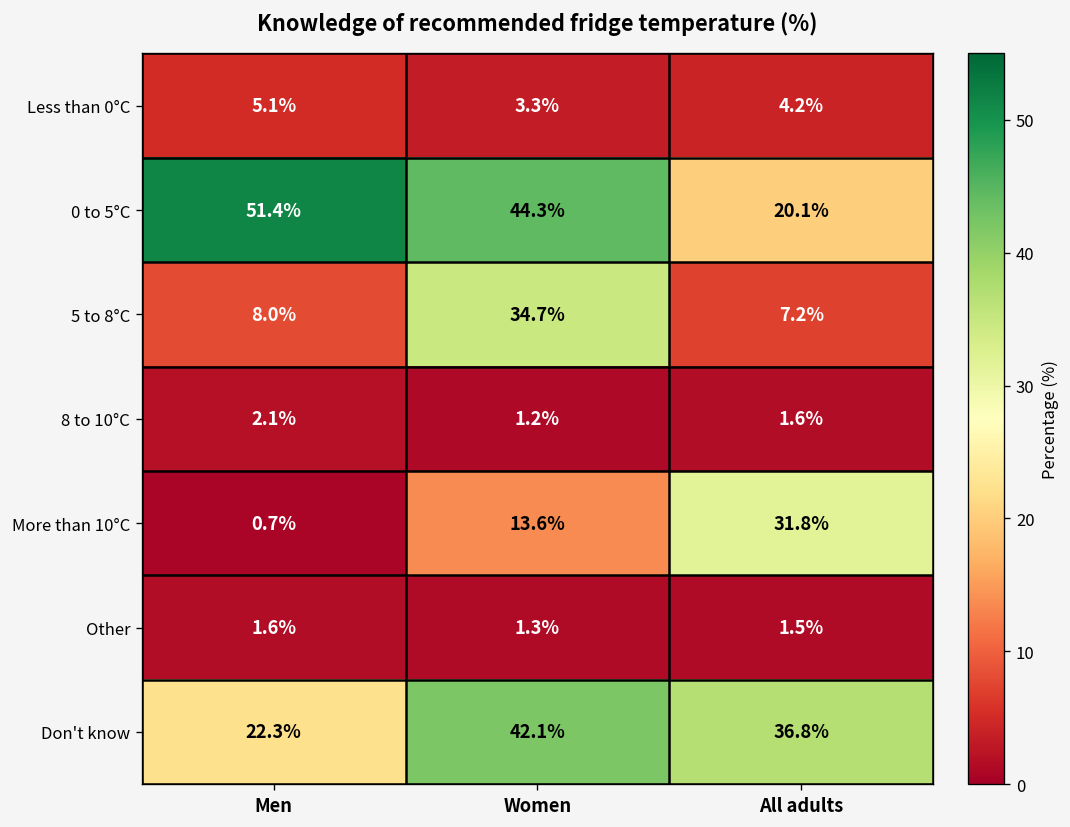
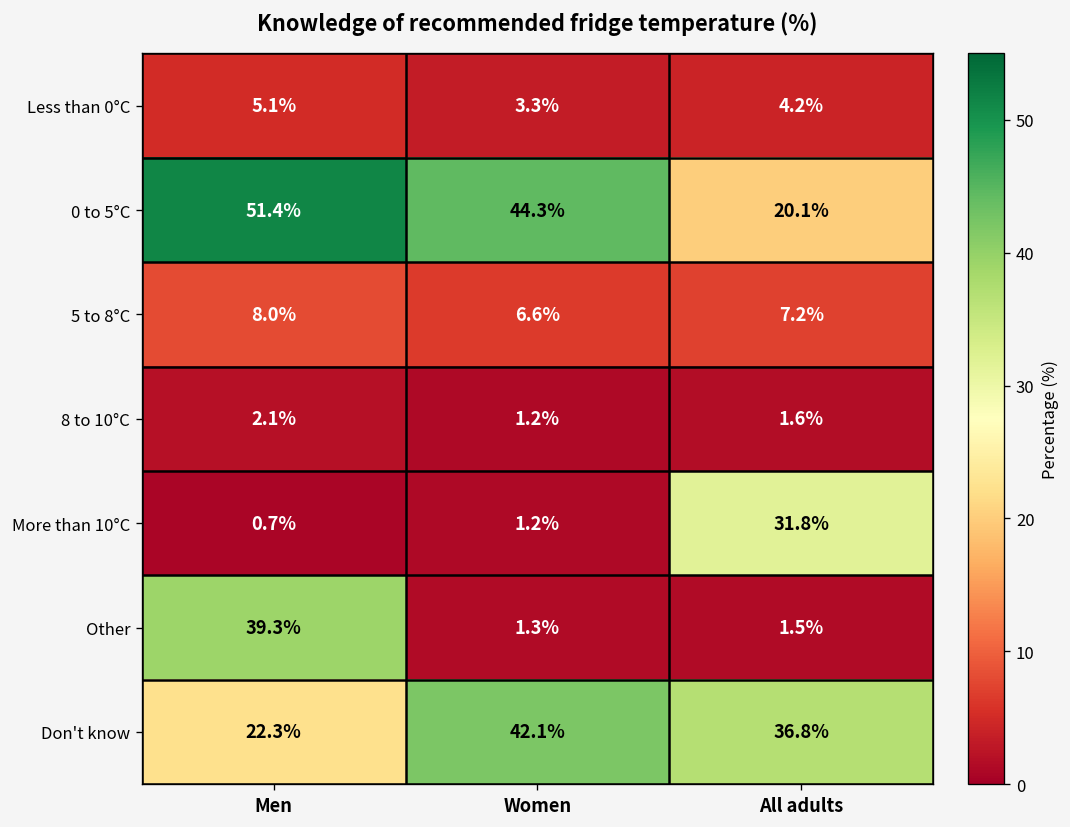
  {
    "Less than 0°C": {
      "Men": "5.1%",
      "Women": "3.3%",
      "All adults": "4.2%"
    },
    "0 to 5°C": {
      "Men": "51.4%",
      "Women": "44.3%",
      "All adults": "20.1%"
    },
    "5 to 8°C": {
      "Men": "8.0%",
-     "Women": "34.7%",
+     "Women": "6.6%",
      "All adults": "7.2%"
    },
    "8 to 10°C": {
      "Men": "2.1%",
      "Women": "1.2%",
      "All adults": "1.6%"
    },
    "More than 10°C": {
      "Men": "0.7%",
-     "Women": "13.6%",
+     "Women": "1.2%",
      "All adults": "31.8%"
    },
    "Other": {
-     "Men": "1.6%",
+     "Men": "39.3%",
      "Women": "1.3%",
      "All adults": "1.5%"
    },
    "Don't know": {
      "Men": "22.3%",
      "Women": "42.1%",
      "All adults": "36.8%"
    }
  }
